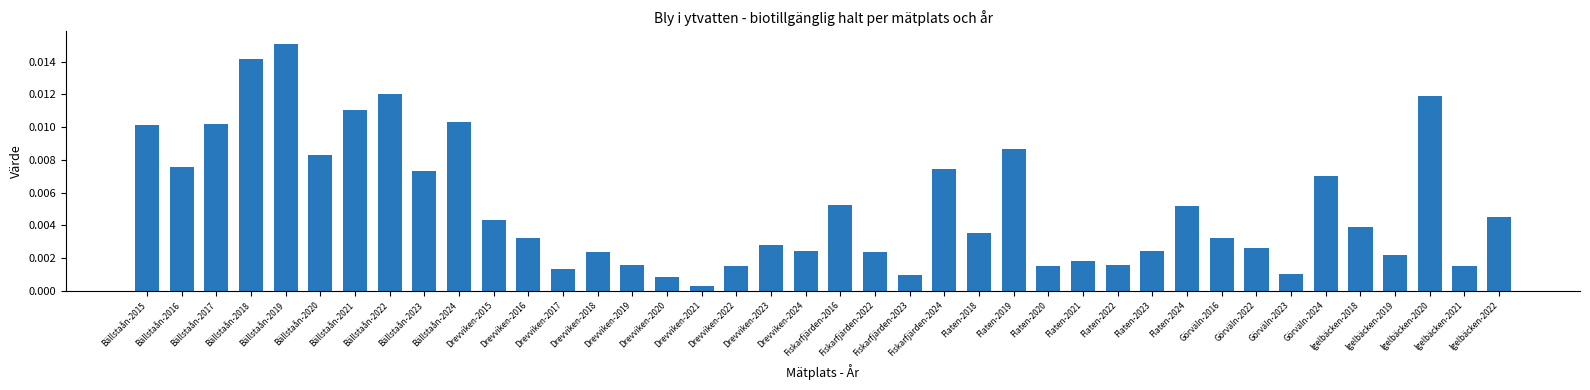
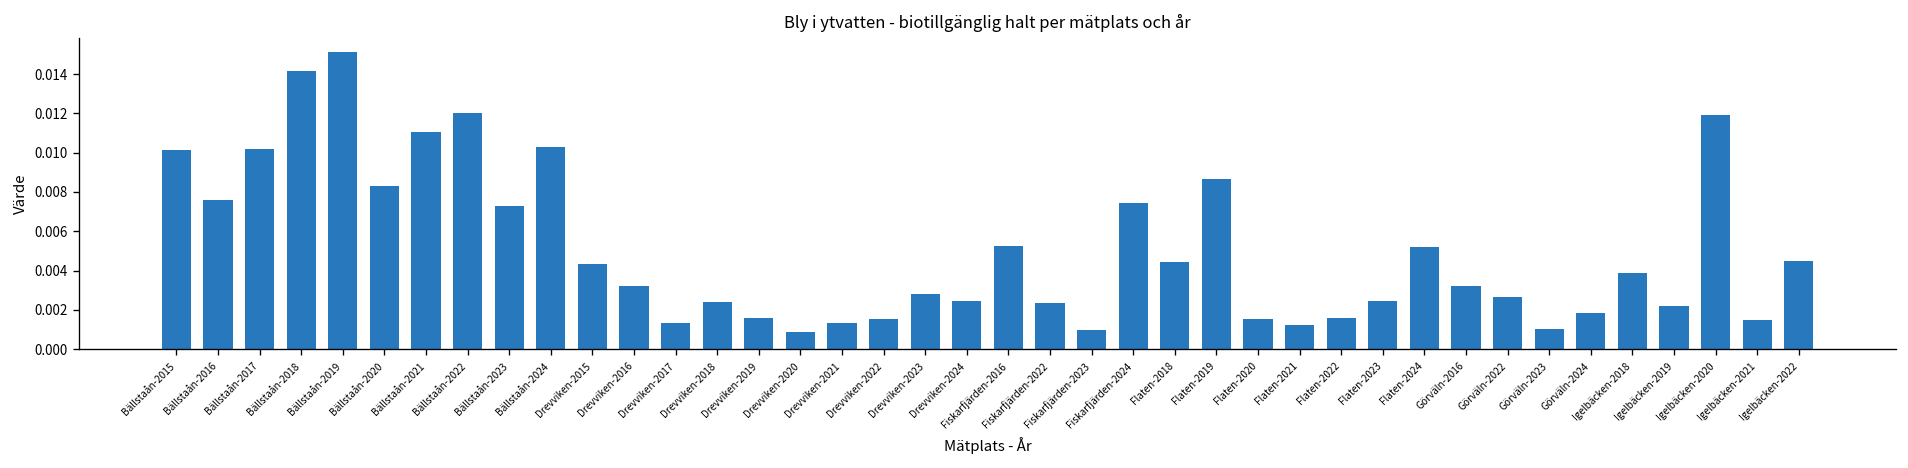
  {
    "Bällstaån-2015": 0.0102,
    "Bällstaån-2016": 0.0076,
    "Bällstaån-2017": 0.0102,
    "Bällstaån-2018": 0.0142,
    "Bällstaån-2019": 0.0151,
    "Bällstaån-2020": 0.0083,
    "Bällstaån-2021": 0.0110,
    "Bällstaån-2022": 0.0120,
    "Bällstaån-2023": 0.0073,
    "Bällstaån-2024": 0.0103,
    "Drevviken-2015": 0.0043,
    "Drevviken-2016": 0.0032,
    "Drevviken-2017": 0.0014,
    "Drevviken-2018": 0.0024,
    "Drevviken-2019": 0.0016,
    "Drevviken-2020": 0.0009,
-   "Drevviken-2021": 0.0003,
+   "Drevviken-2021": 0.0014,
    "Drevviken-2022": 0.0015,
    "Drevviken-2023": 0.0028,
    "Drevviken-2024": 0.0024,
    "Fiskarfjärden-2016": 0.0053,
    "Fiskarfjärden-2022": 0.0024,
    "Fiskarfjärden-2023": 0.0010,
    "Fiskarfjärden-2024": 0.0075,
-   "Flaten-2018": 0.0035,
+   "Flaten-2018": 0.0044,
    "Flaten-2019": 0.0087,
    "Flaten-2020": 0.0015,
-   "Flaten-2021": 0.0018,
+   "Flaten-2021": 0.0013,
    "Flaten-2022": 0.0016,
    "Flaten-2023": 0.0025,
    "Flaten-2024": 0.0052,
    "Görväln-2016": 0.0032,
    "Görväln-2022": 0.0026,
    "Görväln-2023": 0.0010,
-   "Görväln-2024": 0.0070,
+   "Görväln-2024": 0.0019,
    "Igelbäcken-2018": 0.0039,
    "Igelbäcken-2019": 0.0022,
    "Igelbäcken-2020": 0.0119,
    "Igelbäcken-2021": 0.0015,
    "Igelbäcken-2022": 0.0045
  }
